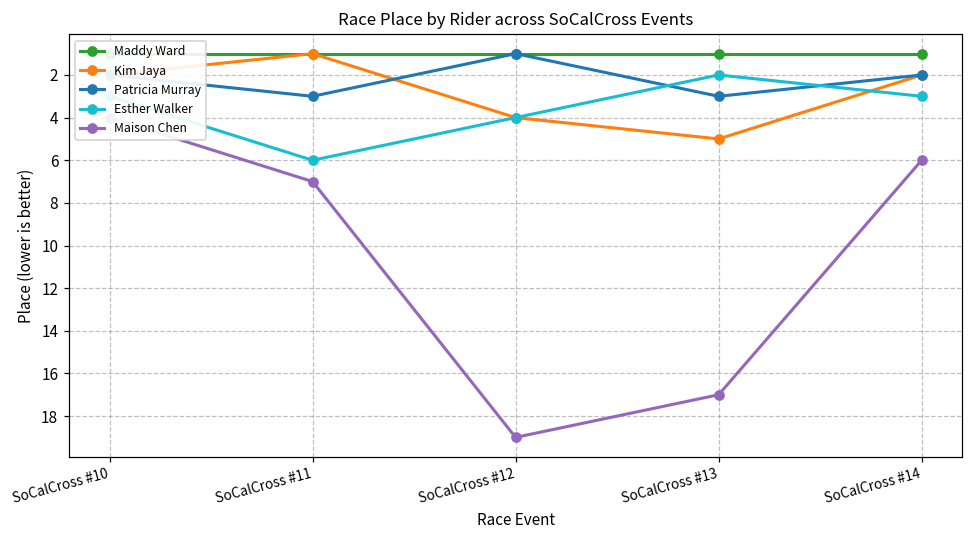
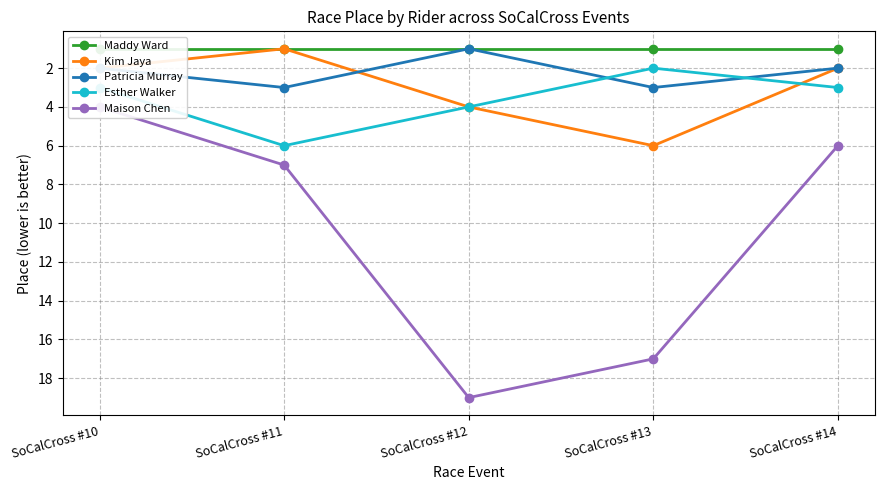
  {
    "Maddy Ward": {
      "SoCalCross #13": 1,
      "SoCalCross #14": 1
    },
    "Kim Jaya": {
-     "SoCalCross #13": 5
+     "SoCalCross #13": 6
    },
    "Patricia Murray": {
      "SoCalCross #11": 3,
      "SoCalCross #13": 3
    },
    "Esther Walker": {
      "SoCalCross #11": 6,
      "SoCalCross #13": 2,
      "SoCalCross #14": 3
    },
    "Maison Chen": {
      "SoCalCross #11": 7,
      "SoCalCross #12": 19,
      "SoCalCross #13": 17,
      "SoCalCross #14": 6
    }
  }
